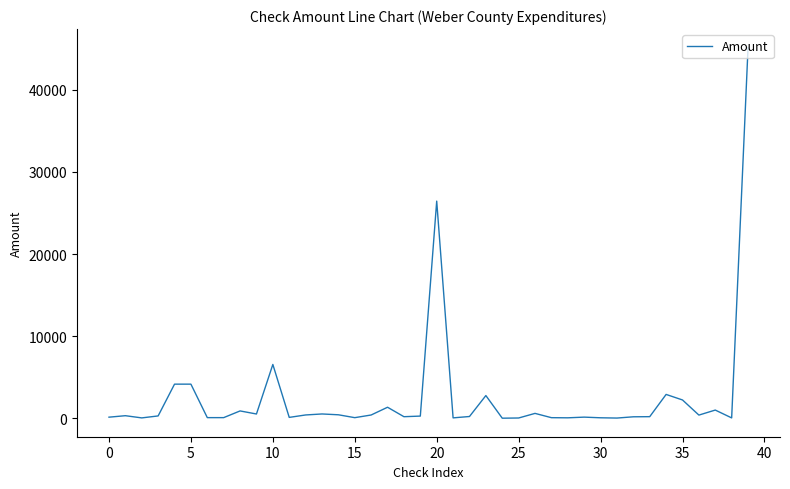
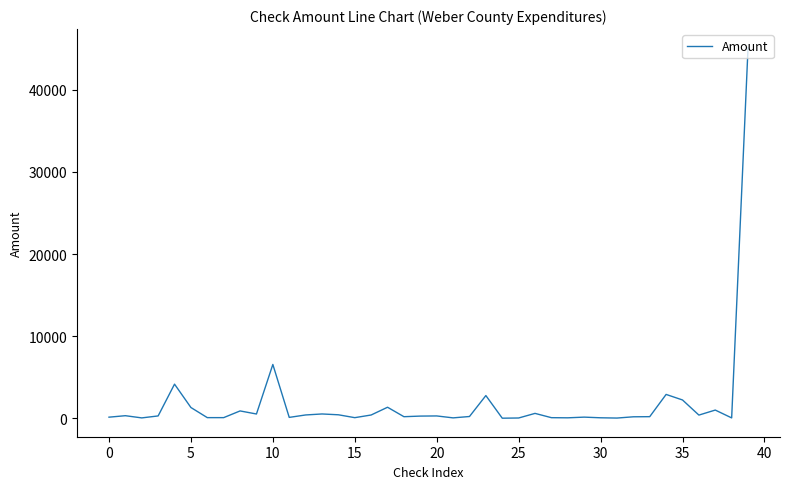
  {
    "0": 0,
-   "5": 4000,
+   "5": 1000,
    "10": 7000,
    "15": 0,
-   "20": 26000,
+   "20": 0,
    "25": 0,
    "30": 0,
    "35": 2000
  }
